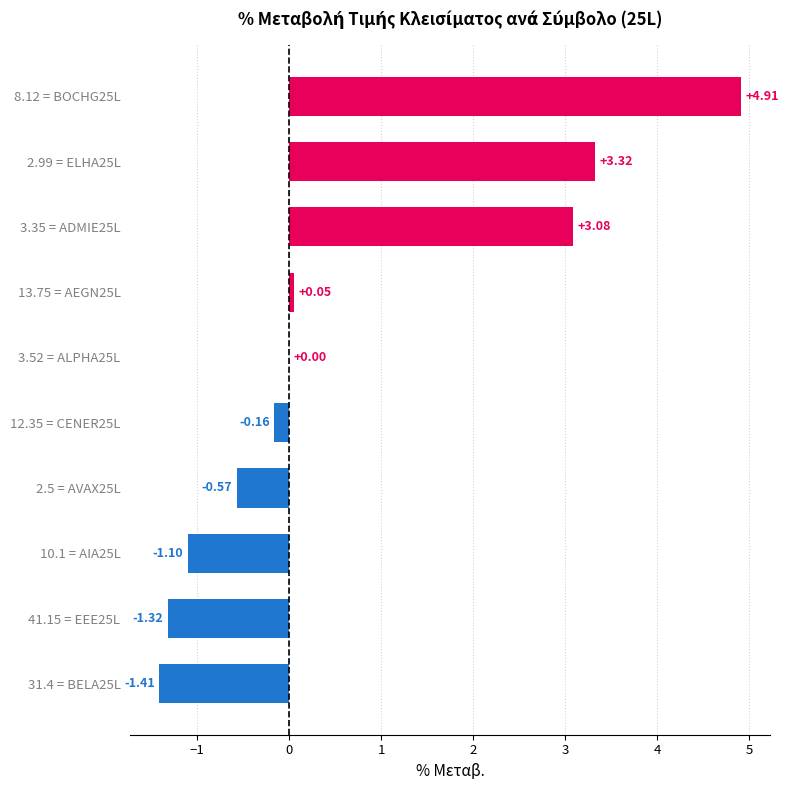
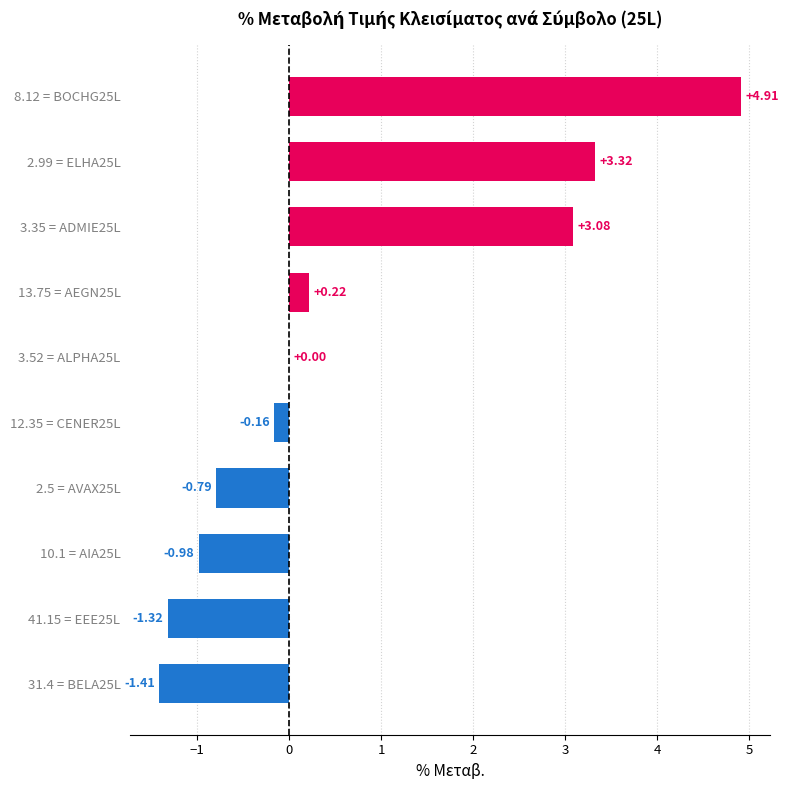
  {
    "8.12 = BOCHG25L": "+4.91",
    "2.99 = ELHA25L": "+3.32",
    "3.35 = ADMIE25L": "+3.08",
-   "13.75 = AEGN25L": "+0.05",
+   "13.75 = AEGN25L": "+0.22",
    "3.52 = ALPHA25L": "+0.00",
    "12.35 = CENER25L": "-0.16",
-   "2.5 = AVAX25L": "-0.57",
-   "10.1 = AIA25L": "-1.10",
+   "2.5 = AVAX25L": "-0.79",
+   "10.1 = AIA25L": "-0.98",
    "41.15 = EEE25L": "-1.32",
    "31.4 = BELA25L": "-1.41"
  }
